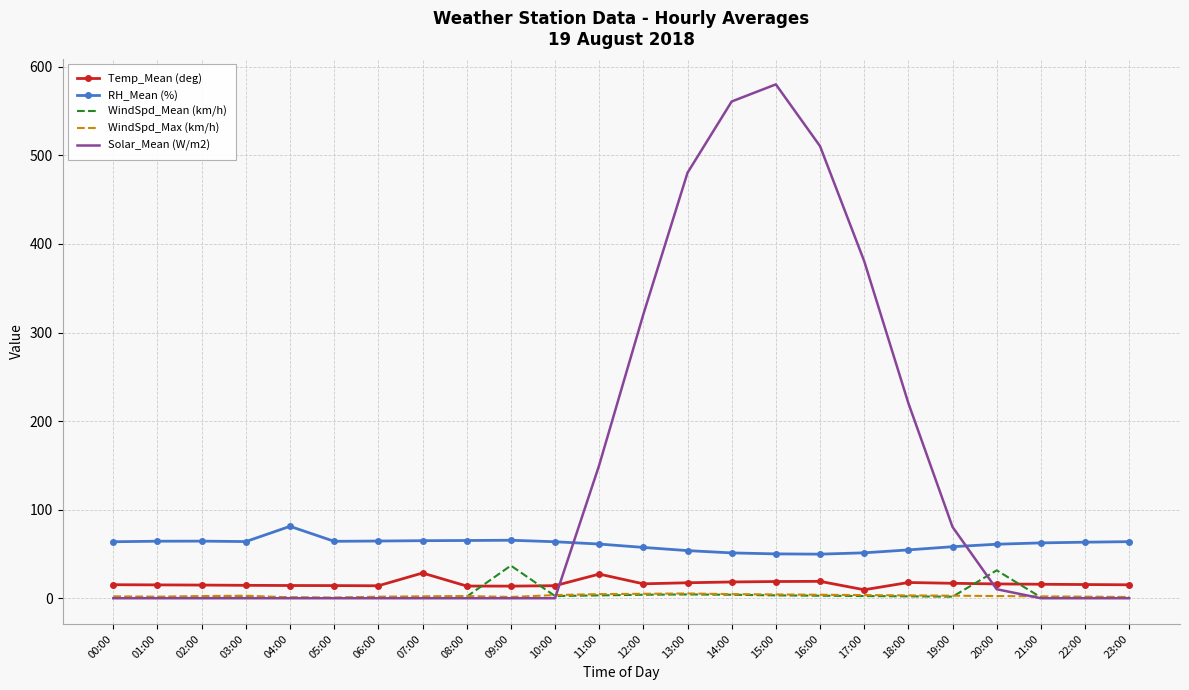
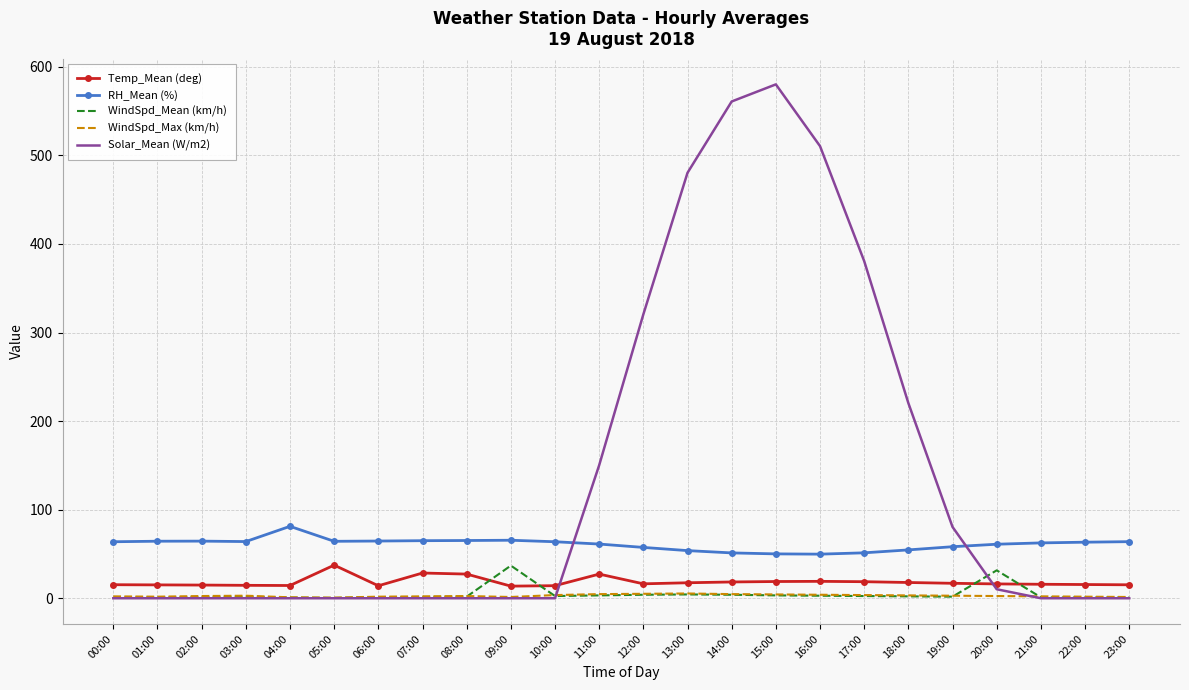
  {
    "Temp_Mean (deg)": {
      "00:00": 20,
      "01:00": 20,
      "02:00": 10,
      "03:00": 10,
      "04:00": 10,
-     "05:00": 10,
+     "05:00": 40,
      "06:00": 10,
      "07:00": 30,
-     "08:00": 10,
+     "08:00": 30,
      "09:00": 10,
      "10:00": 10,
      "11:00": 30,
      "12:00": 20,
      "13:00": 20,
      "14:00": 20,
      "15:00": 20,
      "16:00": 20,
-     "17:00": 10,
+     "17:00": 20,
      "18:00": 20,
      "19:00": 20,
      "20:00": 20,
      "21:00": 20,
      "22:00": 20,
      "23:00": 20
    },
    "RH_Mean (%)": {
      "00:00": 60,
      "01:00": 60,
      "02:00": 60,
      "03:00": 60,
      "04:00": 80,
      "05:00": 60,
      "06:00": 60,
      "07:00": 70,
      "08:00": 70,
      "09:00": 70,
      "10:00": 60,
      "11:00": 60,
      "12:00": 60,
      "13:00": 50,
      "14:00": 50,
      "15:00": 50,
      "16:00": 50,
      "17:00": 50,
      "18:00": 50,
      "19:00": 60,
      "20:00": 60,
      "21:00": 60,
      "22:00": 60,
      "23:00": 60
    },
    "WindSpd_Mean (km/h)": {
      "09:00": 40,
      "20:00": 30
    },
    "WindSpd_Max (km/h)": {
      "20:00": 0
    },
    "Solar_Mean (W/m2)": {
      "11:00": 150,
      "12:00": 320,
      "13:00": 480,
      "14:00": 560,
      "15:00": 580,
      "16:00": 510,
      "17:00": 380,
      "18:00": 220,
      "19:00": 80,
      "20:00": 10
    }
  }
